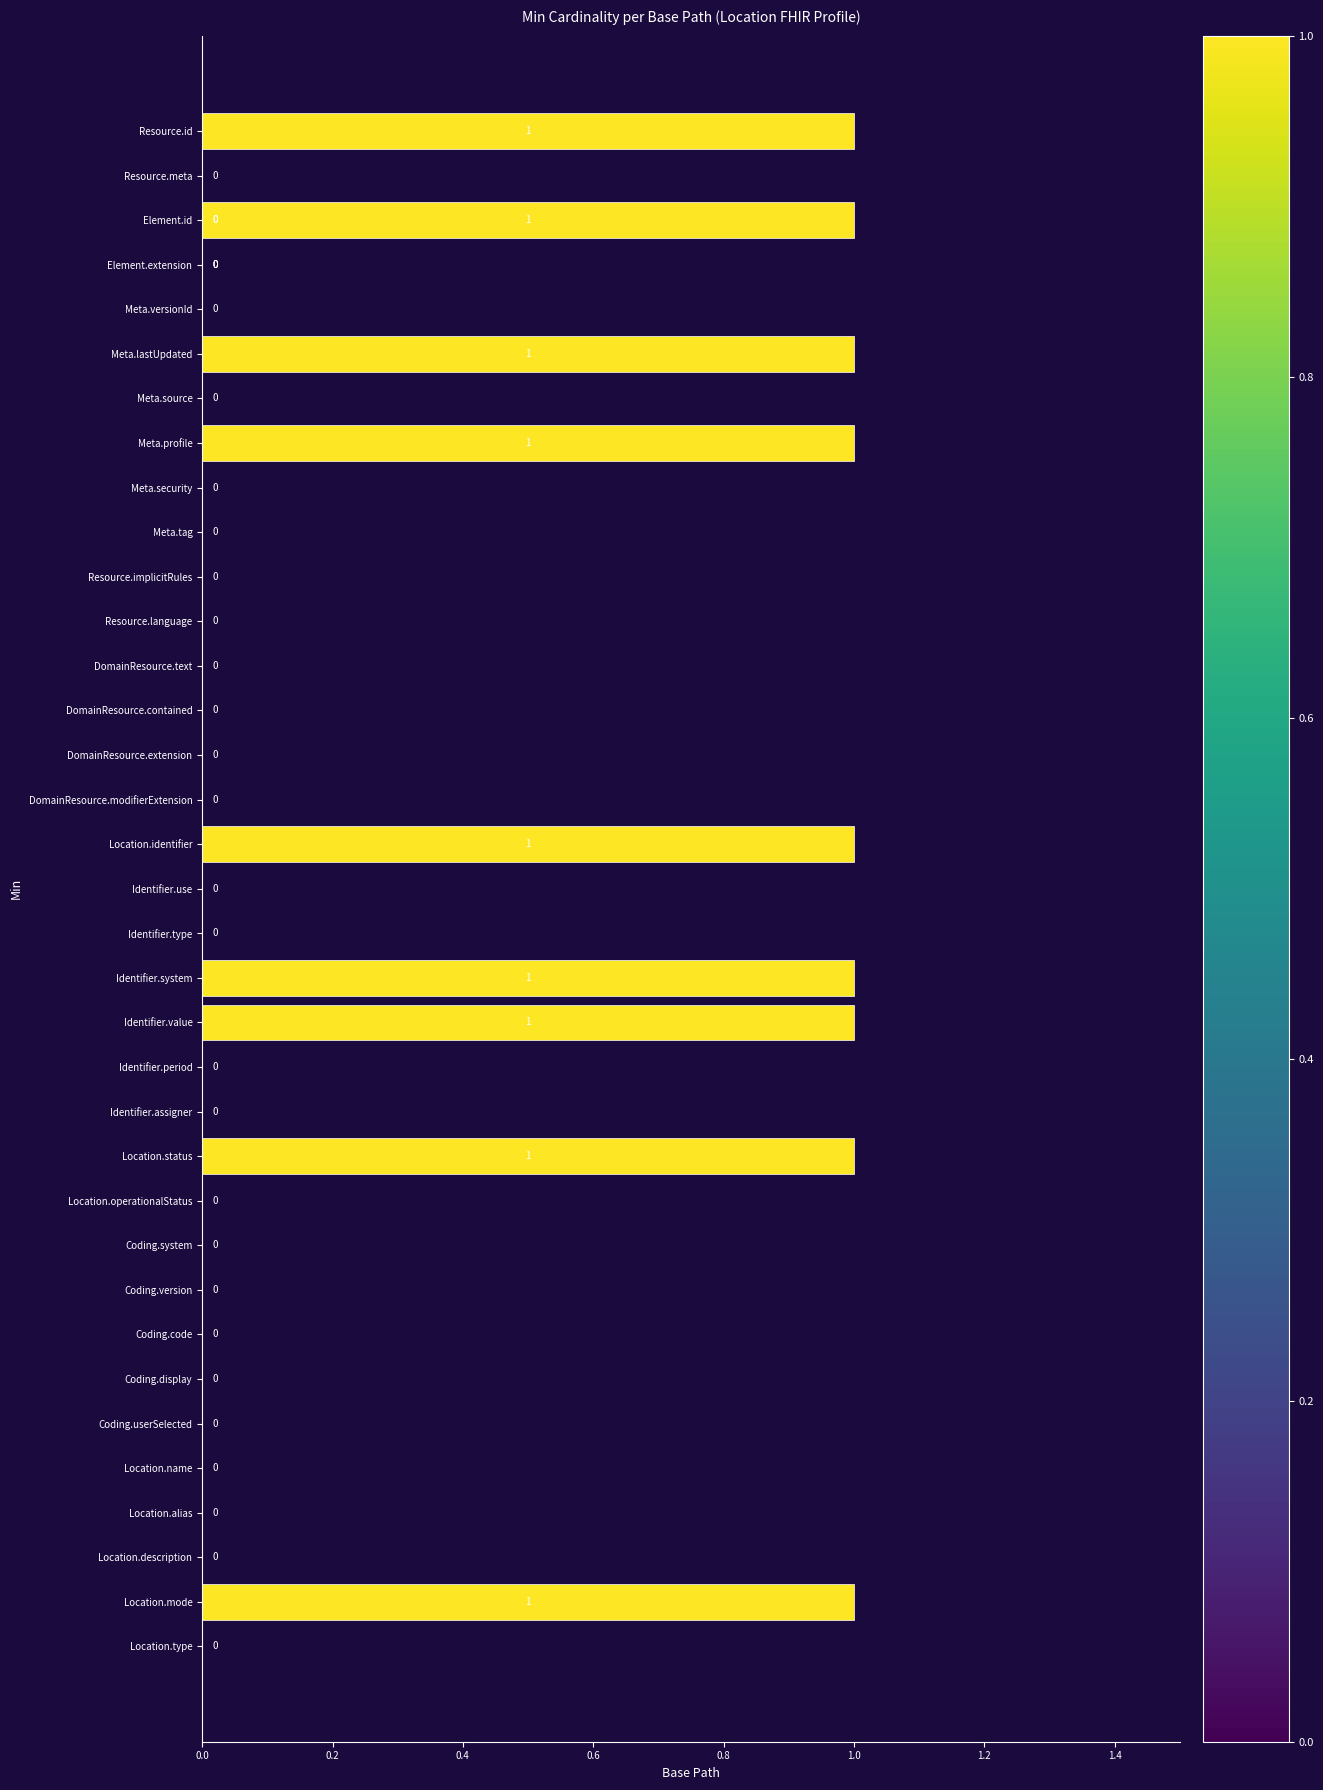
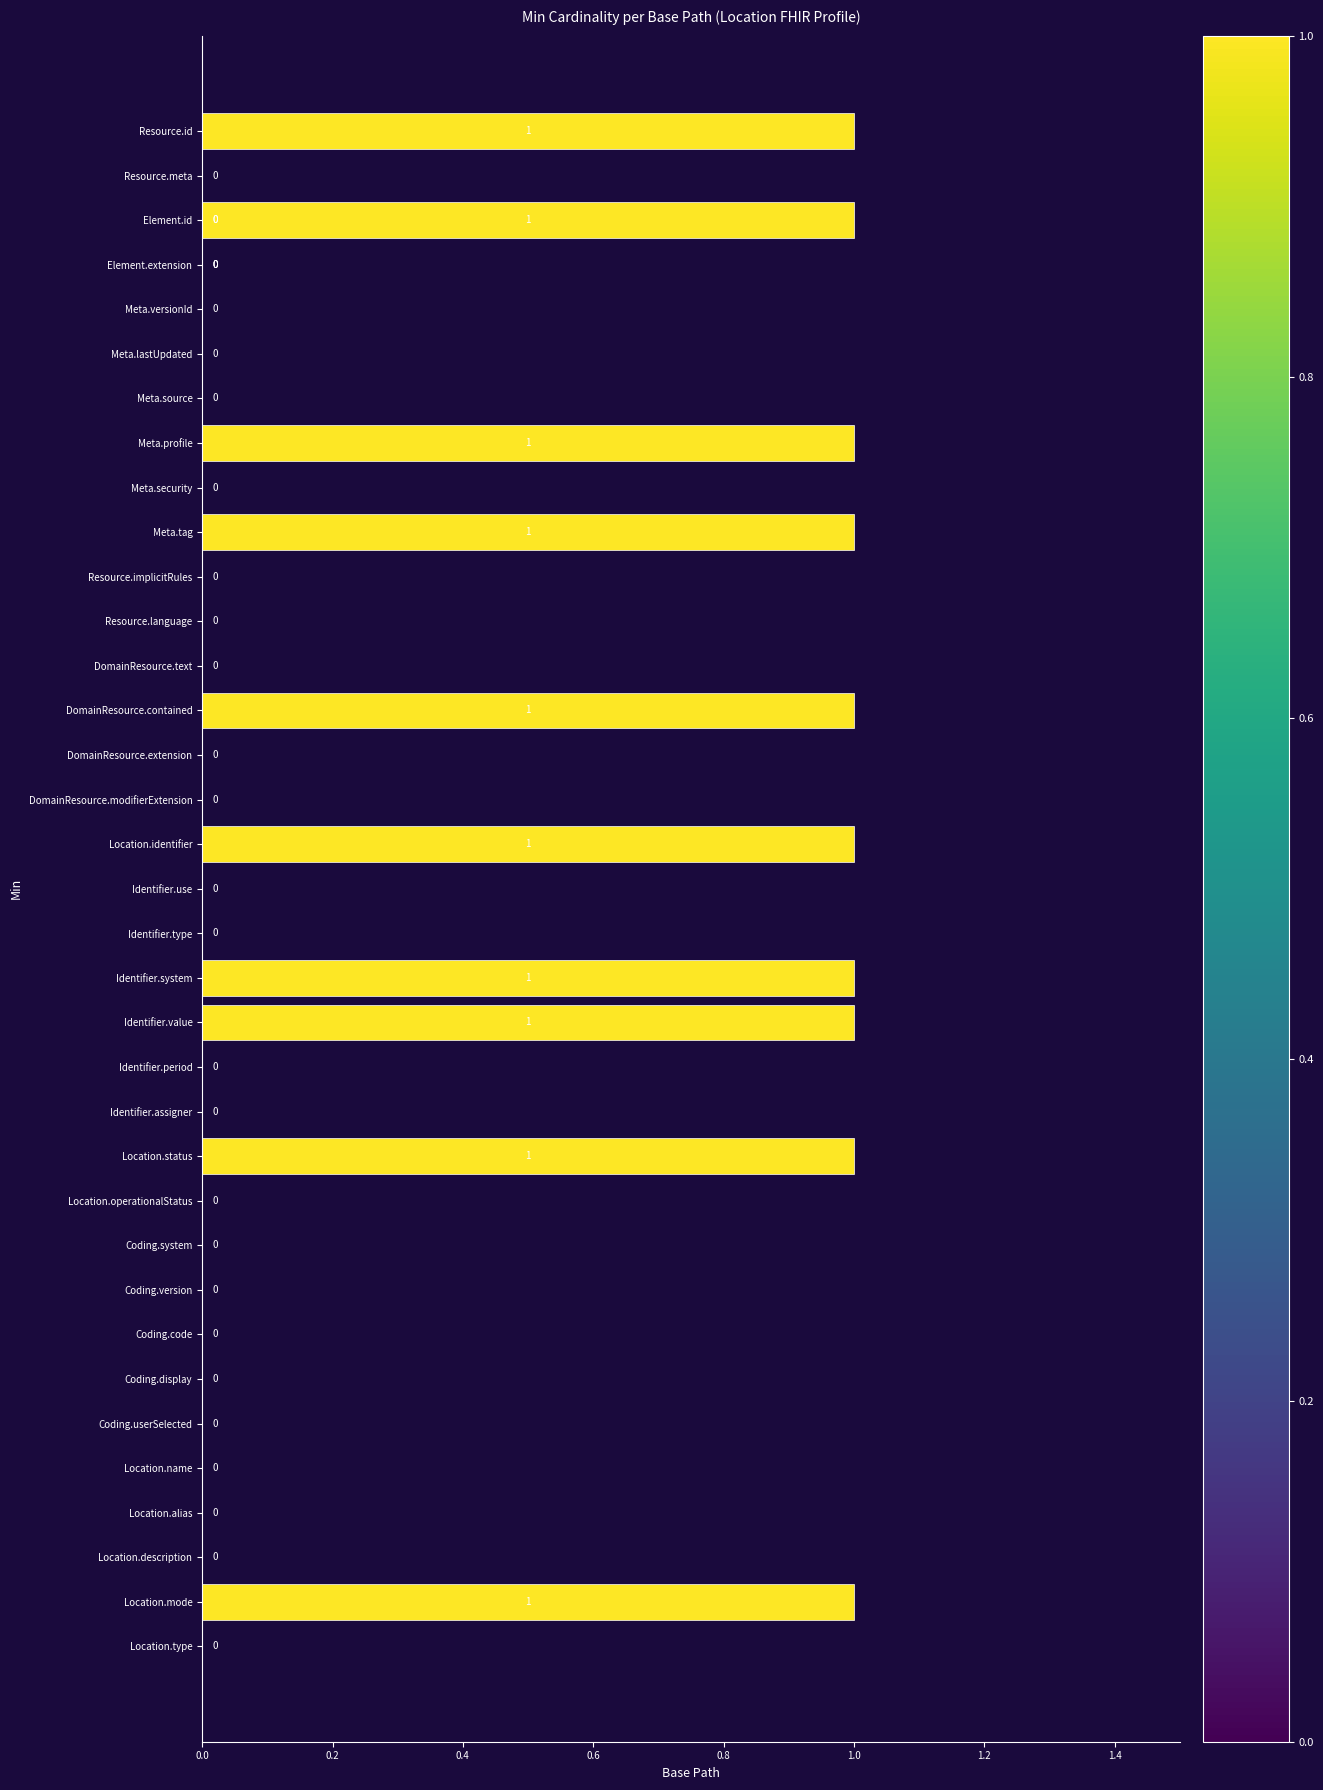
  {
    "Resource.id": 1,
    "Resource.meta": 0,
    "Meta.versionId": 0,
-   "Meta.lastUpdated": 1,
+   "Meta.lastUpdated": 0,
    "Meta.source": 0,
    "Meta.profile": 1,
    "Meta.security": 0,
-   "Meta.tag": 0,
+   "Meta.tag": 1,
    "Resource.implicitRules": 0,
    "Resource.language": 0,
    "DomainResource.text": 0,
-   "DomainResource.contained": 0,
+   "DomainResource.contained": 1,
    "DomainResource.extension": 0,
    "DomainResource.modifierExtension": 0,
    "Location.identifier": 1,
    "Identifier.use": 0,
    "Identifier.type": 0,
    "Identifier.system": 1,
    "Identifier.value": 1,
    "Identifier.period": 0,
    "Identifier.assigner": 0,
    "Location.status": 1,
    "Location.operationalStatus": 0,
    "Coding.system": 0,
    "Coding.version": 0,
    "Coding.code": 0,
    "Coding.display": 0,
    "Coding.userSelected": 0,
    "Location.name": 0,
    "Location.alias": 0,
    "Location.description": 0,
    "Location.mode": 1,
    "Location.type": 0
  }
